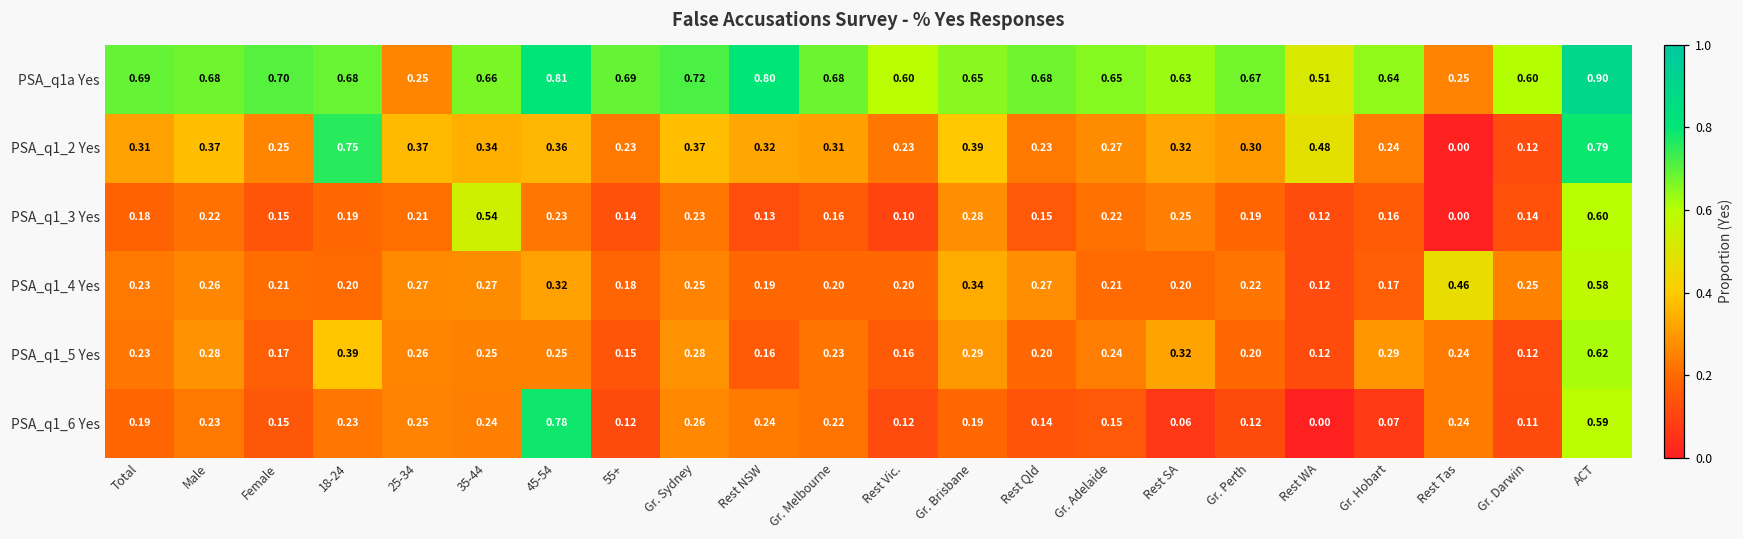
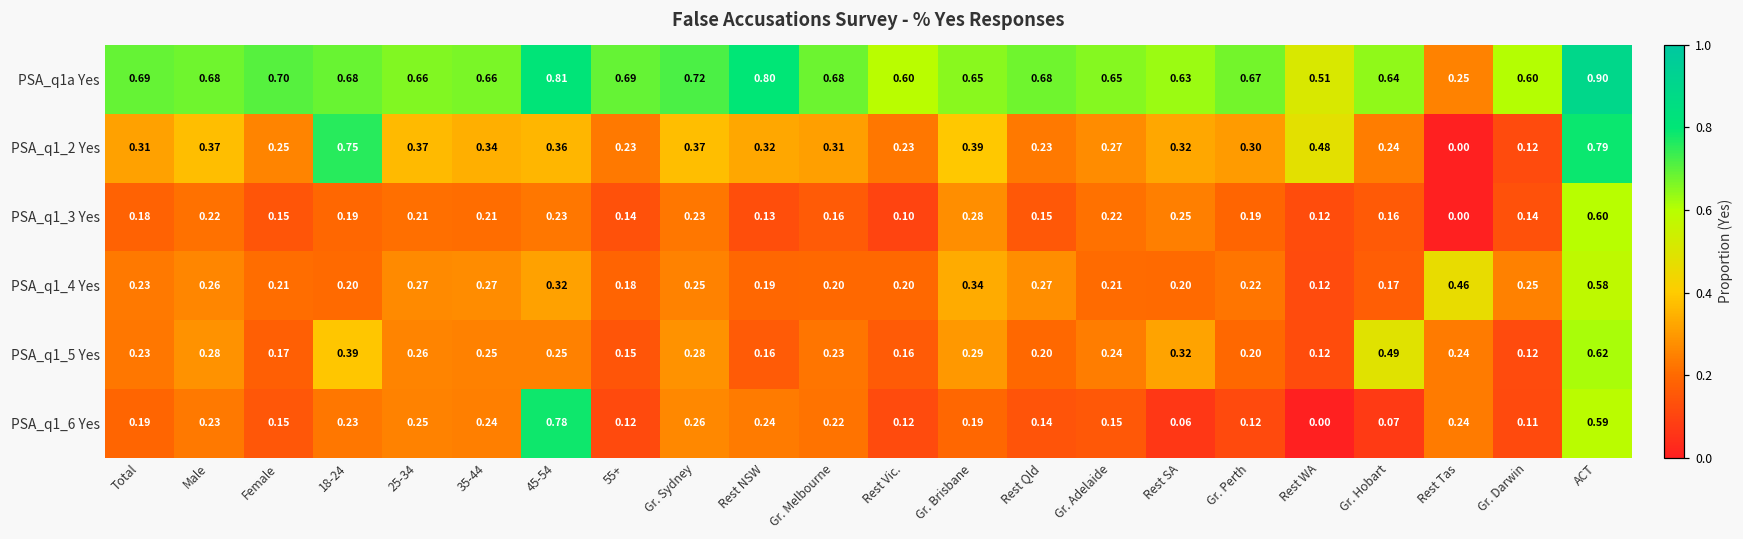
  {
    "PSA_q1a Yes": {
      "Total": 0.69,
      "Male": 0.68,
      "Female": 0.70,
      "18-24": 0.68,
-     "25-34": 0.25,
+     "25-34": 0.66,
      "35-44": 0.66,
      "45-54": 0.81,
      "55+": 0.69,
      "Gr. Sydney": 0.72,
      "Rest NSW": 0.80,
      "Gr. Melbourne": 0.68,
      "Rest Vic.": 0.60,
      "Gr. Brisbane": 0.65,
      "Rest Qld": 0.68,
      "Gr. Adelaide": 0.65,
      "Rest SA": 0.63,
      "Gr. Perth": 0.67,
      "Rest WA": 0.51,
      "Gr. Hobart": 0.64,
      "Rest Tas": 0.25,
      "Gr. Darwin": 0.60,
      "ACT": 0.90
    },
    "PSA_q1_2 Yes": {
      "Total": 0.31,
      "Male": 0.37,
      "Female": 0.25,
      "18-24": 0.75,
      "25-34": 0.37,
      "35-44": 0.34,
      "45-54": 0.36,
      "55+": 0.23,
      "Gr. Sydney": 0.37,
      "Rest NSW": 0.32,
      "Gr. Melbourne": 0.31,
      "Rest Vic.": 0.23,
      "Gr. Brisbane": 0.39,
      "Rest Qld": 0.23,
      "Gr. Adelaide": 0.27,
      "Rest SA": 0.32,
      "Gr. Perth": 0.30,
      "Rest WA": 0.48,
      "Gr. Hobart": 0.24,
      "Rest Tas": 0.00,
      "Gr. Darwin": 0.12,
      "ACT": 0.79
    },
    "PSA_q1_3 Yes": {
      "Total": 0.18,
      "Male": 0.22,
      "Female": 0.15,
      "18-24": 0.19,
      "25-34": 0.21,
-     "35-44": 0.54,
+     "35-44": 0.21,
      "45-54": 0.23,
      "55+": 0.14,
      "Gr. Sydney": 0.23,
      "Rest NSW": 0.13,
      "Gr. Melbourne": 0.16,
      "Rest Vic.": 0.10,
      "Gr. Brisbane": 0.28,
      "Rest Qld": 0.15,
      "Gr. Adelaide": 0.22,
      "Rest SA": 0.25,
      "Gr. Perth": 0.19,
      "Rest WA": 0.12,
      "Gr. Hobart": 0.16,
      "Rest Tas": 0.00,
      "Gr. Darwin": 0.14,
      "ACT": 0.60
    },
    "PSA_q1_4 Yes": {
      "Total": 0.23,
      "Male": 0.26,
      "Female": 0.21,
      "18-24": 0.20,
      "25-34": 0.27,
      "35-44": 0.27,
      "45-54": 0.32,
      "55+": 0.18,
      "Gr. Sydney": 0.25,
      "Rest NSW": 0.19,
      "Gr. Melbourne": 0.20,
      "Rest Vic.": 0.20,
      "Gr. Brisbane": 0.34,
      "Rest Qld": 0.27,
      "Gr. Adelaide": 0.21,
      "Rest SA": 0.20,
      "Gr. Perth": 0.22,
      "Rest WA": 0.12,
      "Gr. Hobart": 0.17,
      "Rest Tas": 0.46,
      "Gr. Darwin": 0.25,
      "ACT": 0.58
    },
    "PSA_q1_5 Yes": {
      "Total": 0.23,
      "Male": 0.28,
      "Female": 0.17,
      "18-24": 0.39,
      "25-34": 0.26,
      "35-44": 0.25,
      "45-54": 0.25,
      "55+": 0.15,
      "Gr. Sydney": 0.28,
      "Rest NSW": 0.16,
      "Gr. Melbourne": 0.23,
      "Rest Vic.": 0.16,
      "Gr. Brisbane": 0.29,
      "Rest Qld": 0.20,
      "Gr. Adelaide": 0.24,
      "Rest SA": 0.32,
      "Gr. Perth": 0.20,
      "Rest WA": 0.12,
-     "Gr. Hobart": 0.29,
+     "Gr. Hobart": 0.49,
      "Rest Tas": 0.24,
      "Gr. Darwin": 0.12,
      "ACT": 0.62
    },
    "PSA_q1_6 Yes": {
      "Total": 0.19,
      "Male": 0.23,
      "Female": 0.15,
      "18-24": 0.23,
      "25-34": 0.25,
      "35-44": 0.24,
      "45-54": 0.78,
      "55+": 0.12,
      "Gr. Sydney": 0.26,
      "Rest NSW": 0.24,
      "Gr. Melbourne": 0.22,
      "Rest Vic.": 0.12,
      "Gr. Brisbane": 0.19,
      "Rest Qld": 0.14,
      "Gr. Adelaide": 0.15,
      "Rest SA": 0.06,
      "Gr. Perth": 0.12,
      "Rest WA": 0.00,
      "Gr. Hobart": 0.07,
      "Rest Tas": 0.24,
      "Gr. Darwin": 0.11,
      "ACT": 0.59
    }
  }
